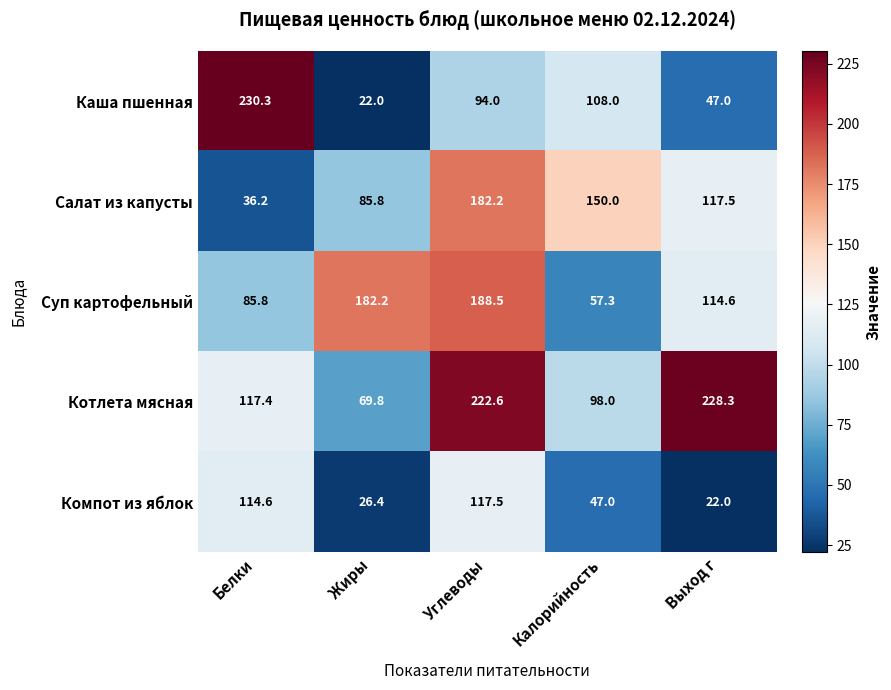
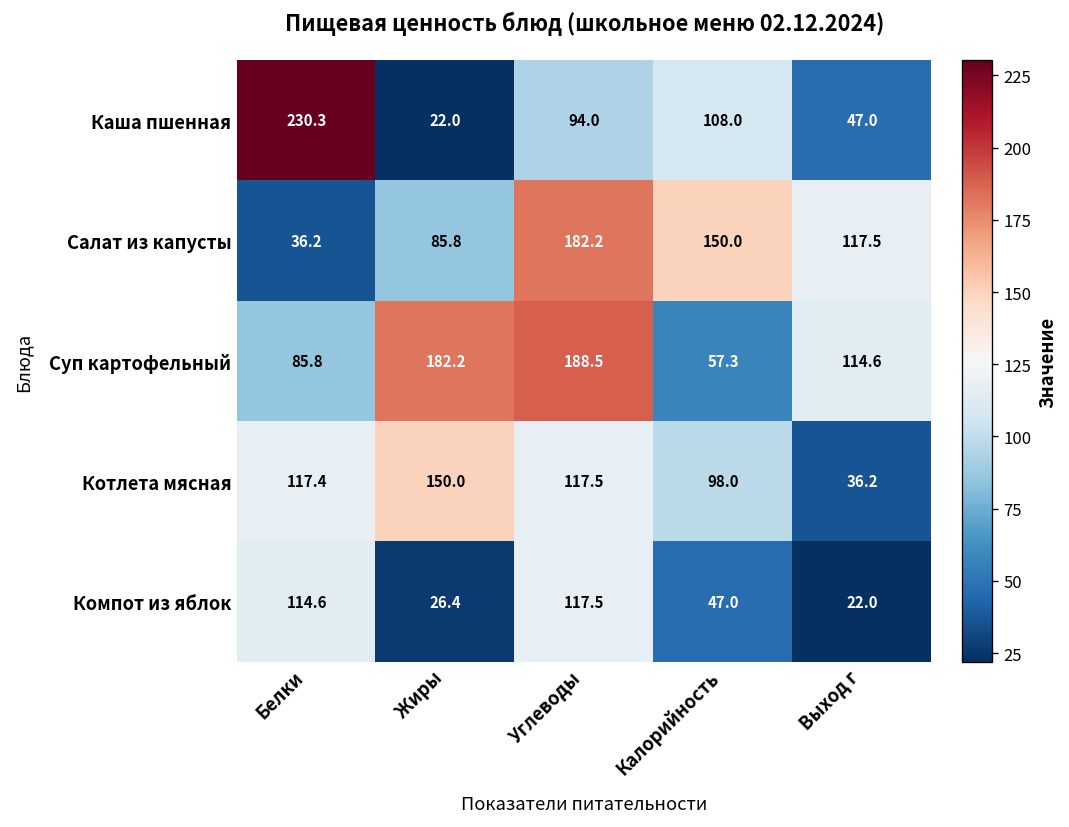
  {
    "Каша пшенная": {
      "Белки": 230.3,
      "Жиры": 22.0,
      "Углеводы": 94.0,
      "Калорийность": 108.0,
      "Выход г": 47.0
    },
    "Салат из капусты": {
      "Белки": 36.2,
      "Жиры": 85.8,
      "Углеводы": 182.2,
      "Калорийность": 150.0,
      "Выход г": 117.5
    },
    "Суп картофельный": {
      "Белки": 85.8,
      "Жиры": 182.2,
      "Углеводы": 188.5,
      "Калорийность": 57.3,
      "Выход г": 114.6
    },
    "Котлета мясная": {
      "Белки": 117.4,
-     "Жиры": 69.8,
-     "Углеводы": 222.6,
+     "Жиры": 150.0,
+     "Углеводы": 117.5,
      "Калорийность": 98.0,
-     "Выход г": 228.3
+     "Выход г": 36.2
    },
    "Компот из яблок": {
      "Белки": 114.6,
      "Жиры": 26.4,
      "Углеводы": 117.5,
      "Калорийность": 47.0,
      "Выход г": 22.0
    }
  }
